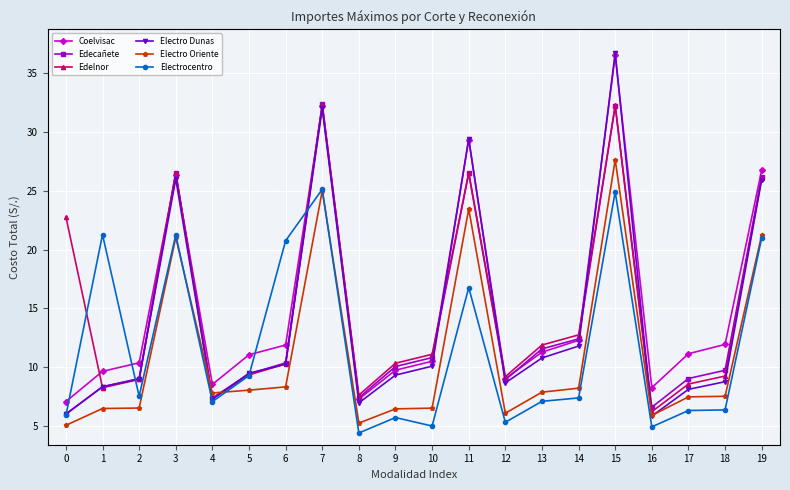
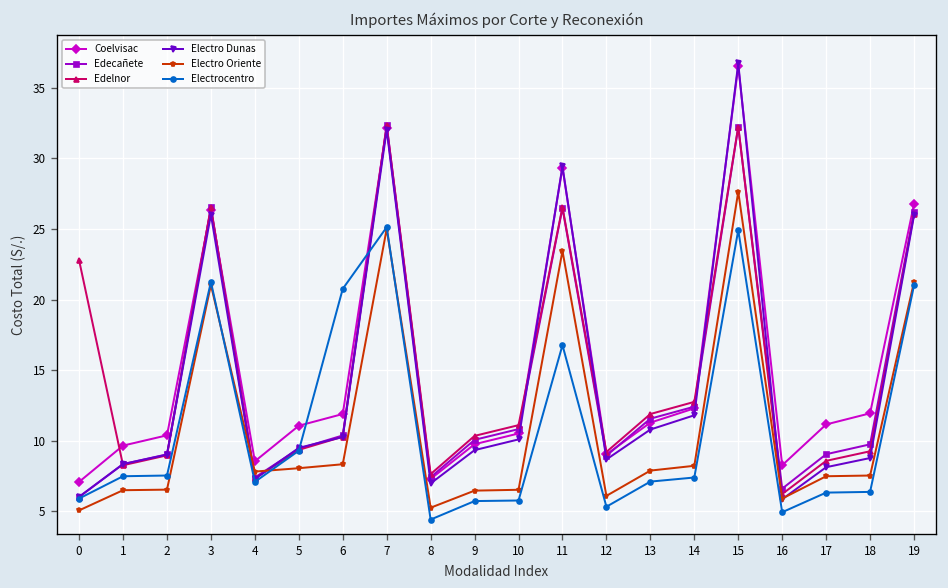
  {
    "Edelnor": {
      "0": 22.8,
      "8": 7.6,
      "9": 10.3,
      "10": 11.1,
      "13": 11.9,
      "14": 12.8,
      "16": 6.2,
      "17": 8.6,
      "18": 9.3
    },
    "Electro Oriente": {
      "0": 5.1,
      "1": 6.5,
      "2": 6.5,
      "4": 7.8,
      "5": 8.1,
      "6": 8.3,
      "8": 5.3,
      "9": 6.5,
      "10": 6.5,
      "11": 23.5,
      "12": 6.1,
      "13": 7.9,
      "14": 8.2,
      "15": 27.6,
      "17": 7.5,
      "18": 7.5,
      "19": 21.3
    },
    "Electrocentro": {
-     "1": 21.3,
+     "1": 7.5,
      "2": 7.5,
      "6": 20.8,
      "8": 4.4,
      "9": 5.7,
-     "10": 5.0,
+     "10": 5.8,
      "11": 16.8,
      "12": 5.3,
      "13": 7.1,
      "14": 7.4,
      "15": 24.9,
      "16": 4.9,
      "17": 6.3,
      "18": 6.4,
      "19": 21.0
    }
  }
